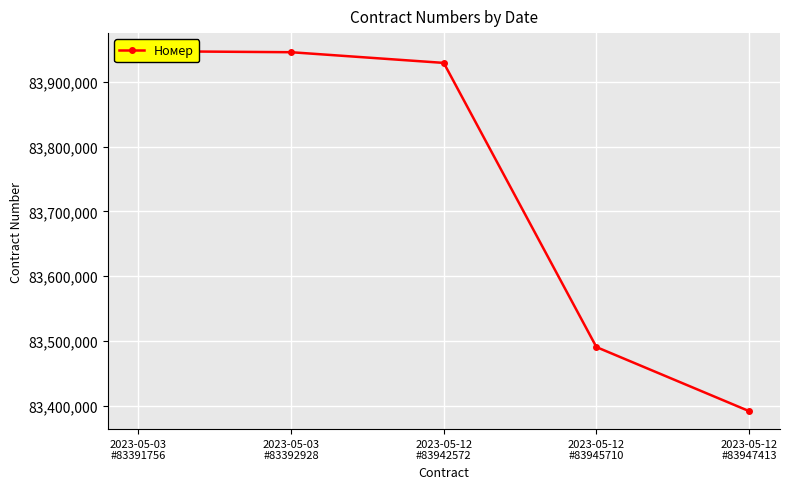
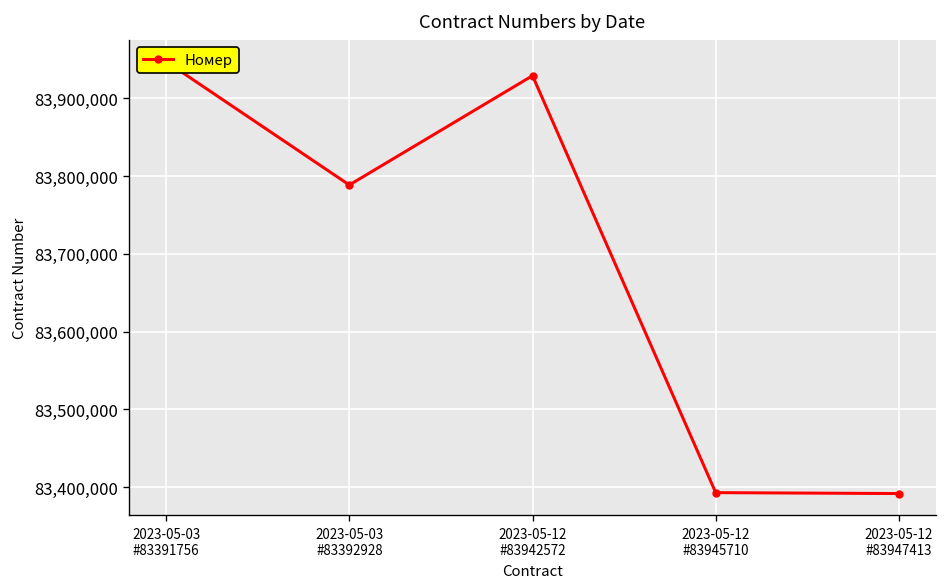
  {
-   "2023-05-03 #83392928": "83,950,000",
+   "2023-05-03 #83392928": "83,790,000",
    "2023-05-12 #83942572": "83,930,000",
-   "2023-05-12 #83945710": "83,490,000",
+   "2023-05-12 #83945710": "83,390,000",
    "2023-05-12 #83947413": "83,390,000"
  }
